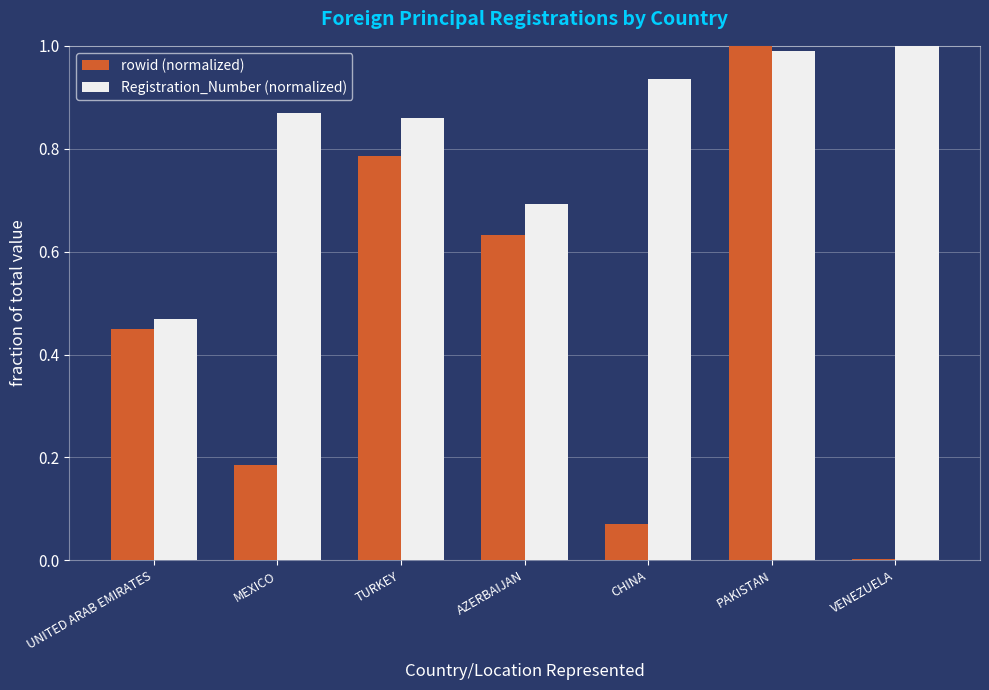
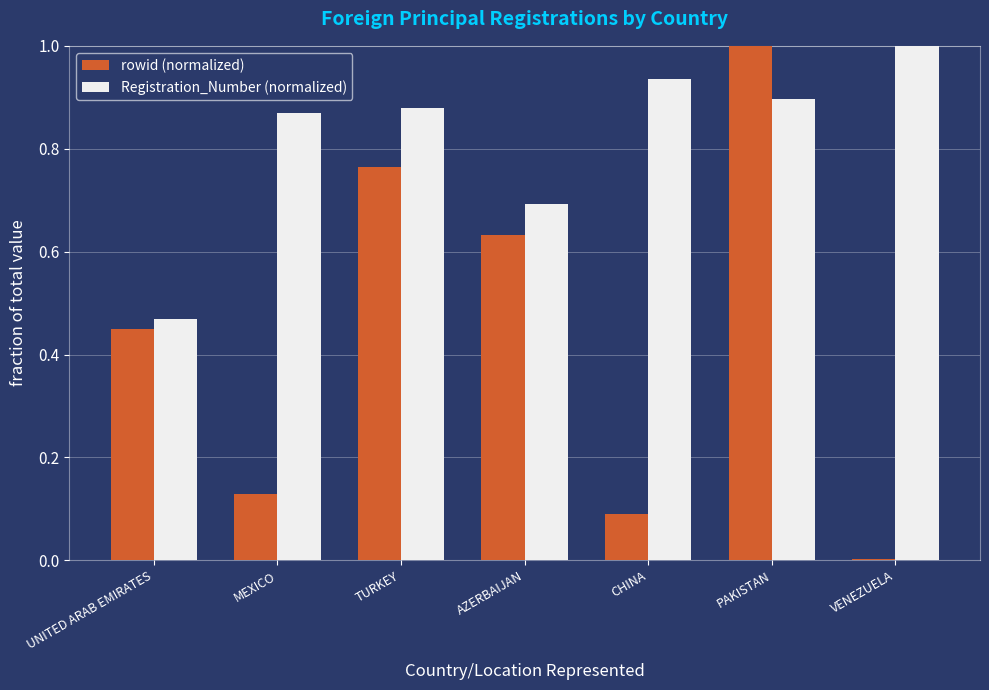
  {
    "rowid (normalized)": {
      "UNITED ARAB EMIRATES": 0.45,
-     "MEXICO": 0.18,
-     "TURKEY": 0.79,
+     "MEXICO": 0.13,
+     "TURKEY": 0.76,
      "AZERBAIJAN": 0.63,
-     "CHINA": 0.07,
+     "CHINA": 0.09,
      "PAKISTAN": 1.00
    },
    "Registration_Number (normalized)": {
      "UNITED ARAB EMIRATES": 0.47,
      "MEXICO": 0.87,
-     "TURKEY": 0.86,
+     "TURKEY": 0.88,
      "AZERBAIJAN": 0.69,
      "CHINA": 0.94,
-     "PAKISTAN": 0.99,
+     "PAKISTAN": 0.90,
      "VENEZUELA": 1.00
    }
  }
